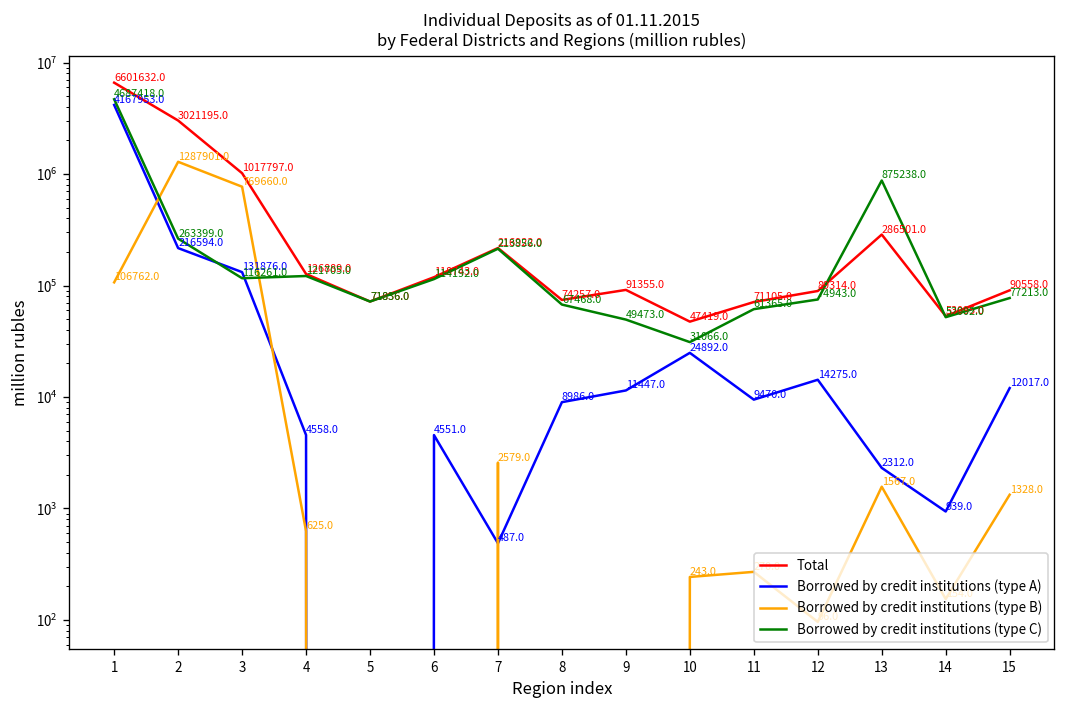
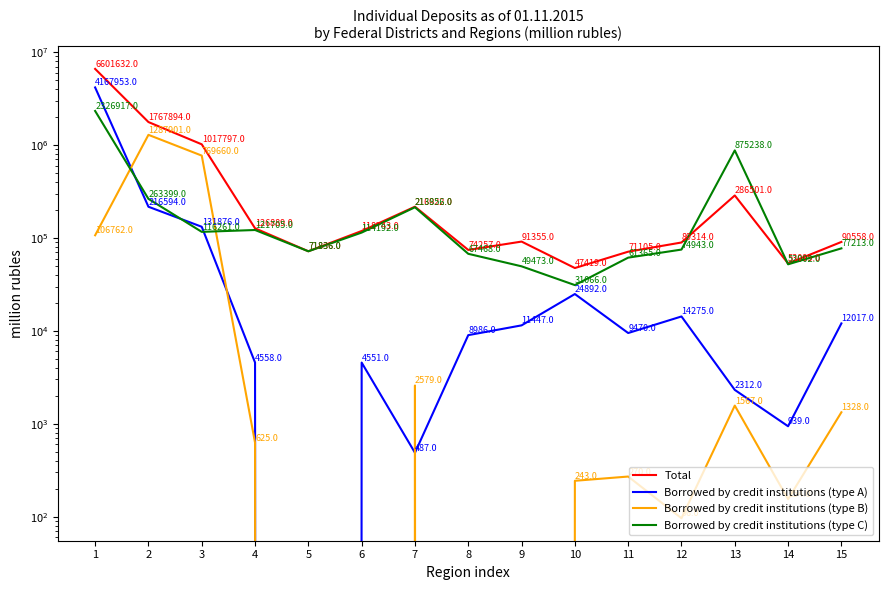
  {
    "Total": {
      "1": 6601632.0,
-     "2": 3021195.0,
+     "2": 1767894.0,
      "3": 1017797.0,
      "9": 91355.0,
      "10": 47419.0,
      "13": 286501.0
    },
    "Borrowed by credit institutions (type A)": {
      "4": 4558.0,
      "6": 4551.0,
      "7": 487.0,
      "8": 8986.0,
      "9": 11447.0,
      "11": 9470.0,
      "12": 14275.0,
      "13": 2312.0,
      "14": 939.0,
      "15": 12017.0
    },
    "Borrowed by credit institutions (type B)": {
      "1": 106762.0,
      "2": 1287901.0,
      "3": 769660.0,
      "4": 625.0,
      "7": 2579.0,
      "10": 243.0,
      "13": 1567.0,
      "15": 1328.0
    },
    "Borrowed by credit institutions (type C)": {
-     "1": 4687418.0,
+     "1": 2326917.0,
      "2": 263399.0,
      "9": 49473.0,
      "10": 31066.0,
      "13": 875238.0
    }
  }
